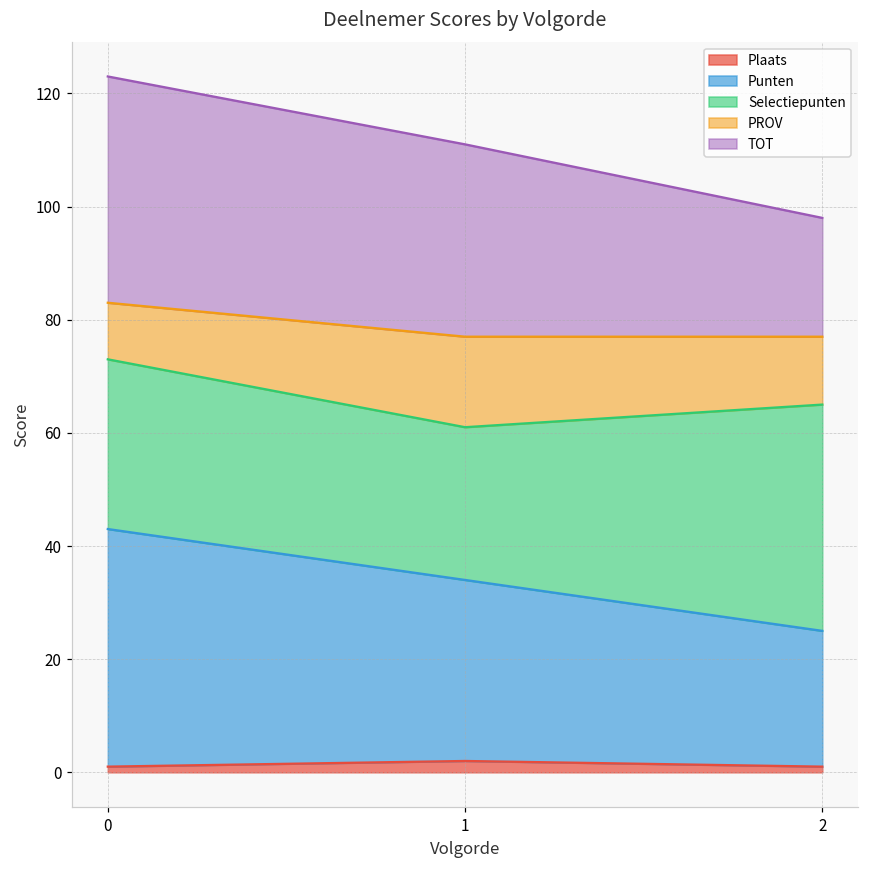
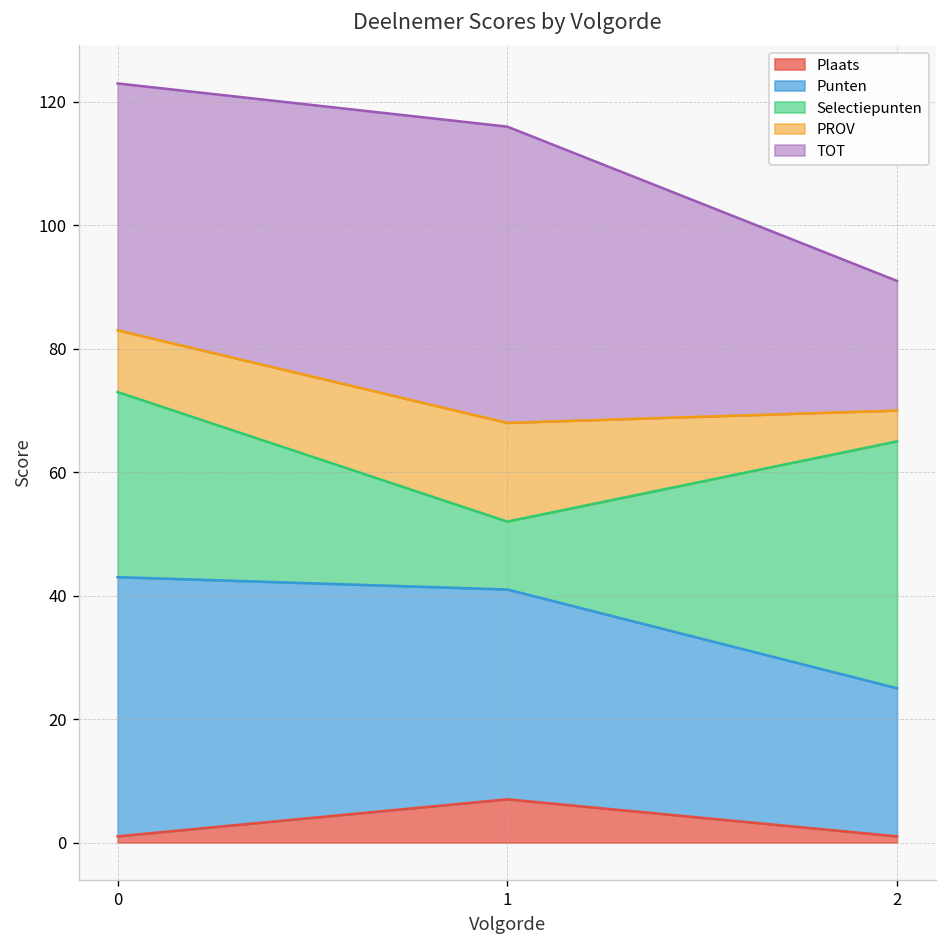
  {
    "Plaats": {
      "0": 1,
-     "1": 2,
+     "1": 7,
      "2": 1
    },
    "Punten": {
      "0": 42,
-     "1": 32,
+     "1": 34,
      "2": 24
    },
    "Selectiepunten": {
      "0": 30,
-     "1": 27,
+     "1": 11,
      "2": 40
    },
    "PROV": {
      "0": 10,
      "1": 16,
-     "2": 12
+     "2": 5
    },
    "TOT": {
      "0": 40,
-     "1": 34,
+     "1": 48,
      "2": 21
    }
  }
